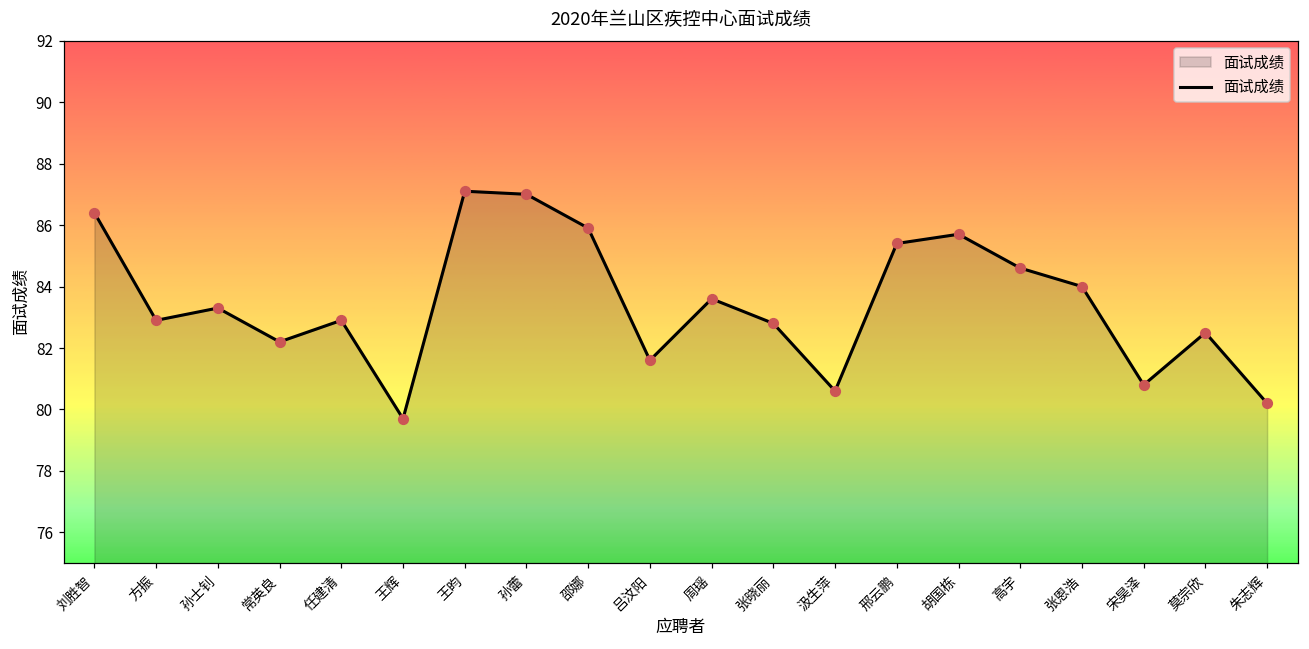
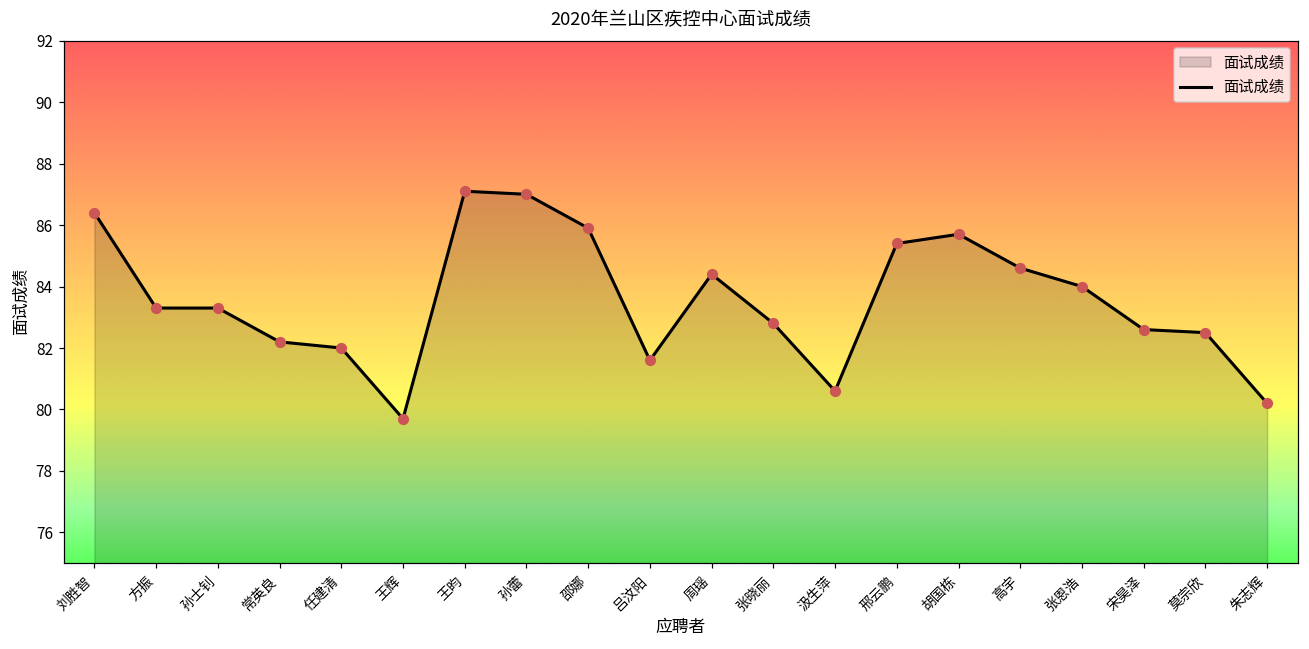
  {
    "刘胜智": 86.4,
-   "方振": 82.9,
+   "方振": 83.3,
    "孙士钊": 83.3,
    "常英良": 82.2,
-   "任建清": 82.9,
+   "任建清": 82.0,
    "王辉": 79.7,
    "王昀": 87.1,
    "孙蕾": 87.0,
    "邵娜": 85.9,
    "吕汶阳": 81.6,
-   "周瑶": 83.6,
+   "周瑶": 84.4,
    "张晓丽": 82.8,
    "汲生萍": 80.6,
    "邢云鹏": 85.4,
    "胡国栋": 85.7,
    "高宇": 84.6,
    "张恩浩": 84.0,
-   "宋昊泽": 80.8,
+   "宋昊泽": 82.6,
    "莫宗欣": 82.5,
    "朱志辉": 80.2
  }
